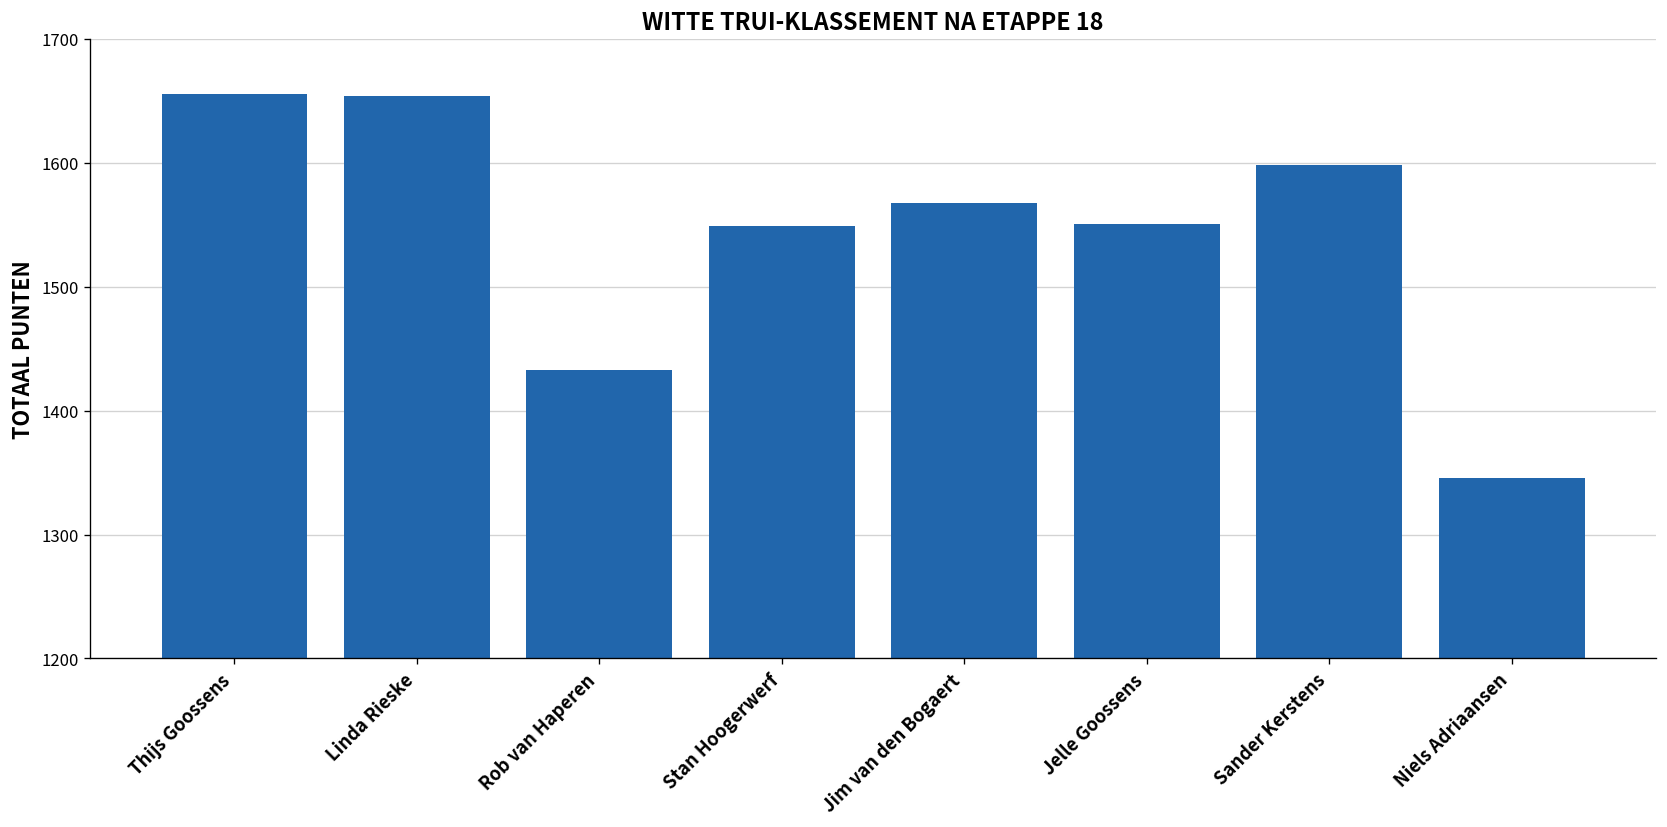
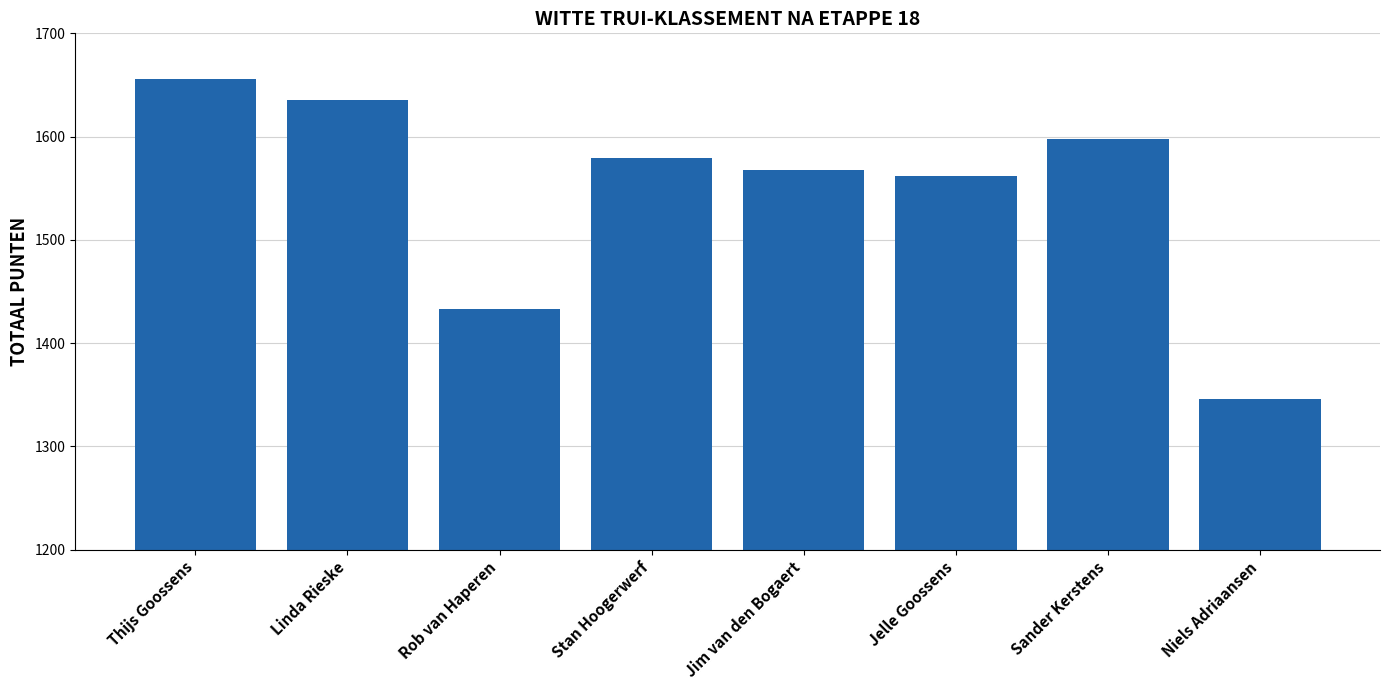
  {
    "Thijs Goossens": 1656,
-   "Linda Rieske": 1654,
+   "Linda Rieske": 1635,
    "Rob van Haperen": 1433,
-   "Stan Hoogerwerf": 1549,
+   "Stan Hoogerwerf": 1579,
    "Jim van den Bogaert": 1568,
-   "Jelle Goossens": 1551,
+   "Jelle Goossens": 1562,
    "Sander Kerstens": 1598,
    "Niels Adriaansen": 1346
  }
